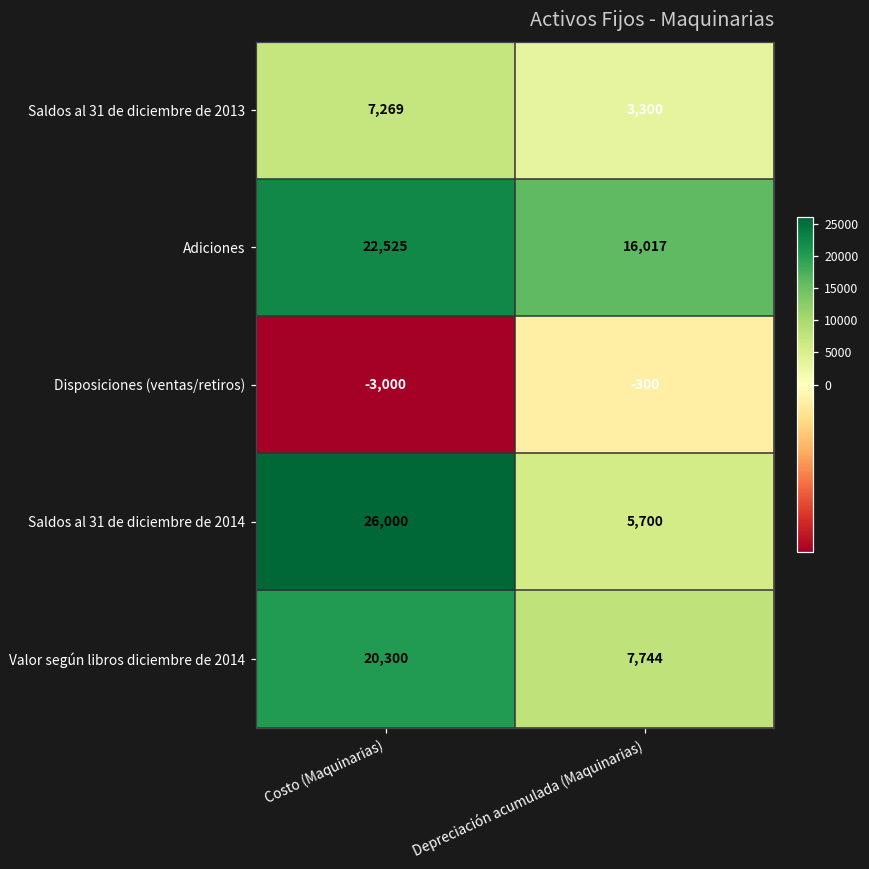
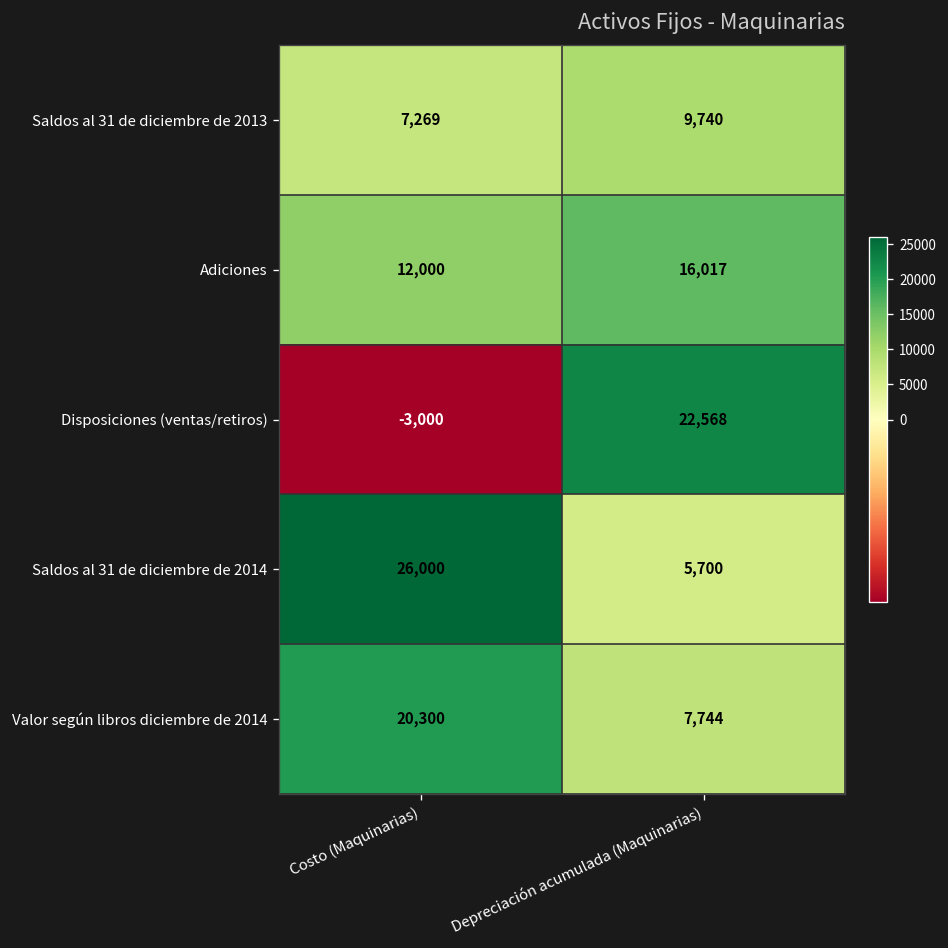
  {
    "Saldos al 31 de diciembre de 2013": {
      "Costo (Maquinarias)": "7,269",
-     "Depreciación acumulada (Maquinarias)": "3,300"
+     "Depreciación acumulada (Maquinarias)": "9,740"
    },
    "Adiciones": {
-     "Costo (Maquinarias)": "22,525",
+     "Costo (Maquinarias)": "12,000",
      "Depreciación acumulada (Maquinarias)": "16,017"
    },
    "Disposiciones (ventas/retiros)": {
      "Costo (Maquinarias)": "-3,000",
-     "Depreciación acumulada (Maquinarias)": "-300"
+     "Depreciación acumulada (Maquinarias)": "22,568"
    },
    "Saldos al 31 de diciembre de 2014": {
      "Costo (Maquinarias)": "26,000",
      "Depreciación acumulada (Maquinarias)": "5,700"
    },
    "Valor según libros diciembre de 2014": {
      "Costo (Maquinarias)": "20,300",
      "Depreciación acumulada (Maquinarias)": "7,744"
    }
  }
